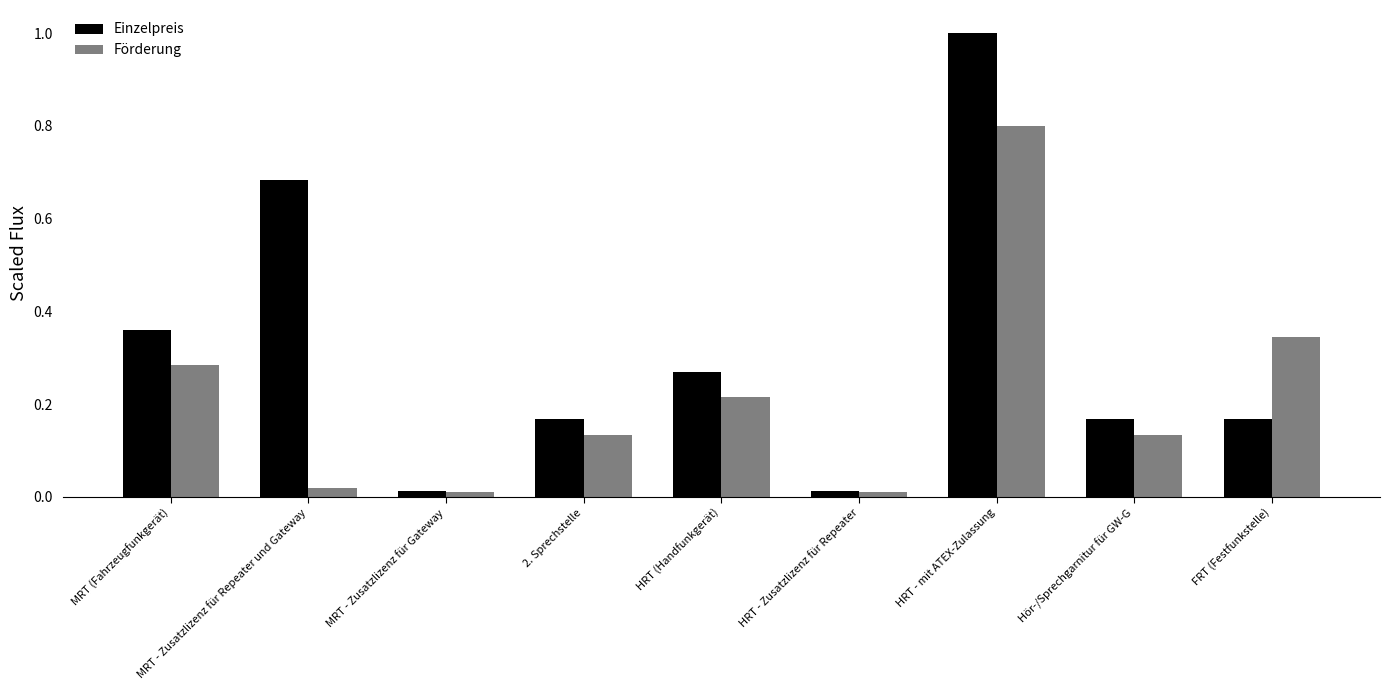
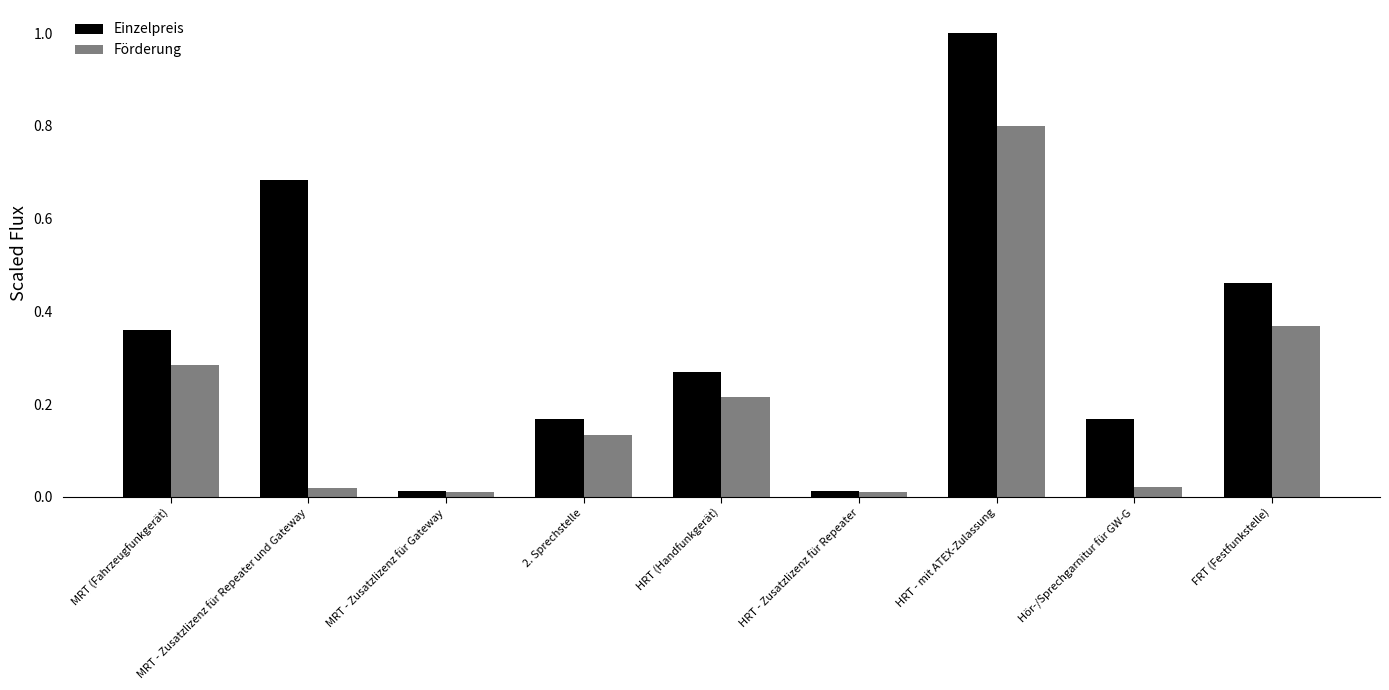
  {
    "Einzelpreis": {
      "MRT (Fahrzeugfunkgerät)": 0.36,
      "MRT - Zusatzlizenz für Repeater und Gateway": 0.68,
      "MRT - Zusatzlizenz für Gateway": 0.01,
      "2. Sprechstelle": 0.17,
      "HRT (Handfunkgerät)": 0.27,
      "HRT - Zusatzlizenz für Repeater": 0.01,
      "HRT - mit ATEX-Zulassung": 1.00,
      "Hör-/Sprechgarnitur für GW-G": 0.17,
-     "FRT (Festfunkstelle)": 0.17
+     "FRT (Festfunkstelle)": 0.46
    },
    "Förderung": {
      "MRT (Fahrzeugfunkgerät)": 0.28,
      "MRT - Zusatzlizenz für Repeater und Gateway": 0.02,
      "MRT - Zusatzlizenz für Gateway": 0.01,
      "2. Sprechstelle": 0.13,
      "HRT (Handfunkgerät)": 0.22,
      "HRT - Zusatzlizenz für Repeater": 0.01,
      "HRT - mit ATEX-Zulassung": 0.80,
-     "Hör-/Sprechgarnitur für GW-G": 0.13,
-     "FRT (Festfunkstelle)": 0.34
+     "Hör-/Sprechgarnitur für GW-G": 0.02,
+     "FRT (Festfunkstelle)": 0.37
    }
  }
